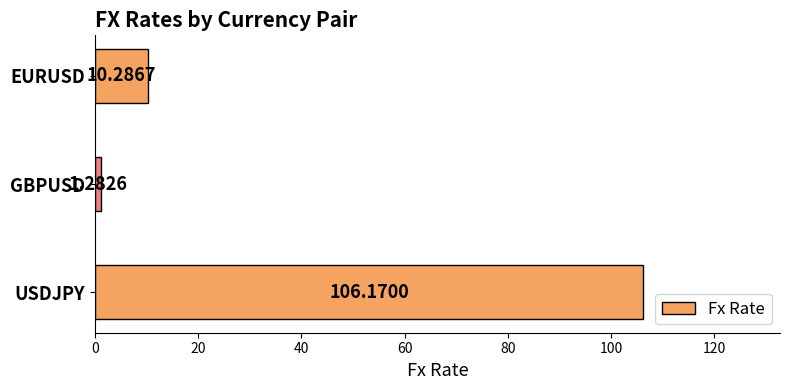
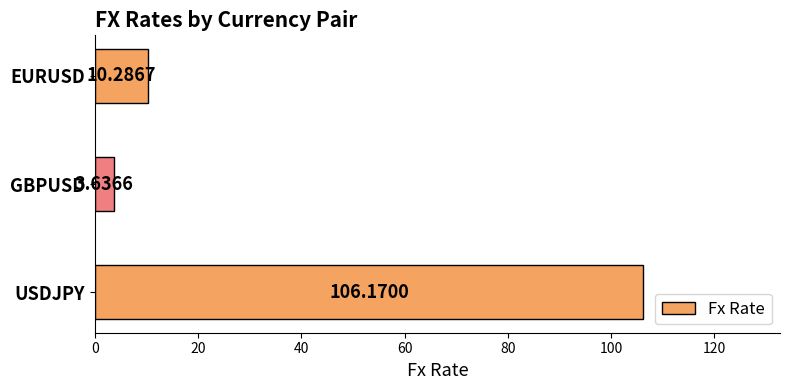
  {
    "EURUSD": 10.2867,
-   "GBPUSD": 1.2826,
+   "GBPUSD": 3.6366,
    "USDJPY": 106.1700
  }
